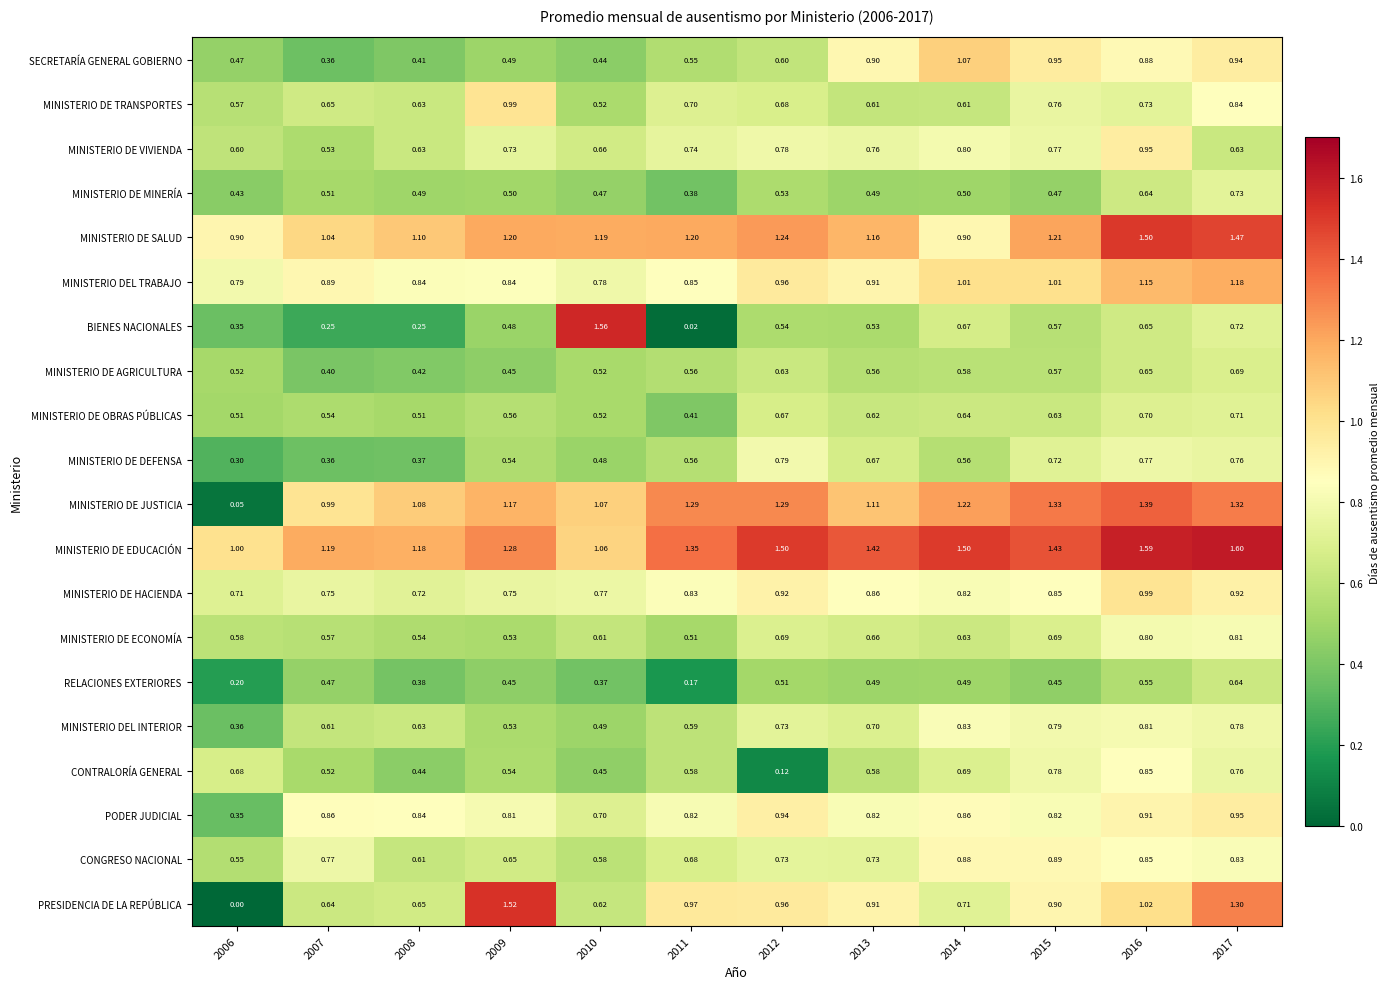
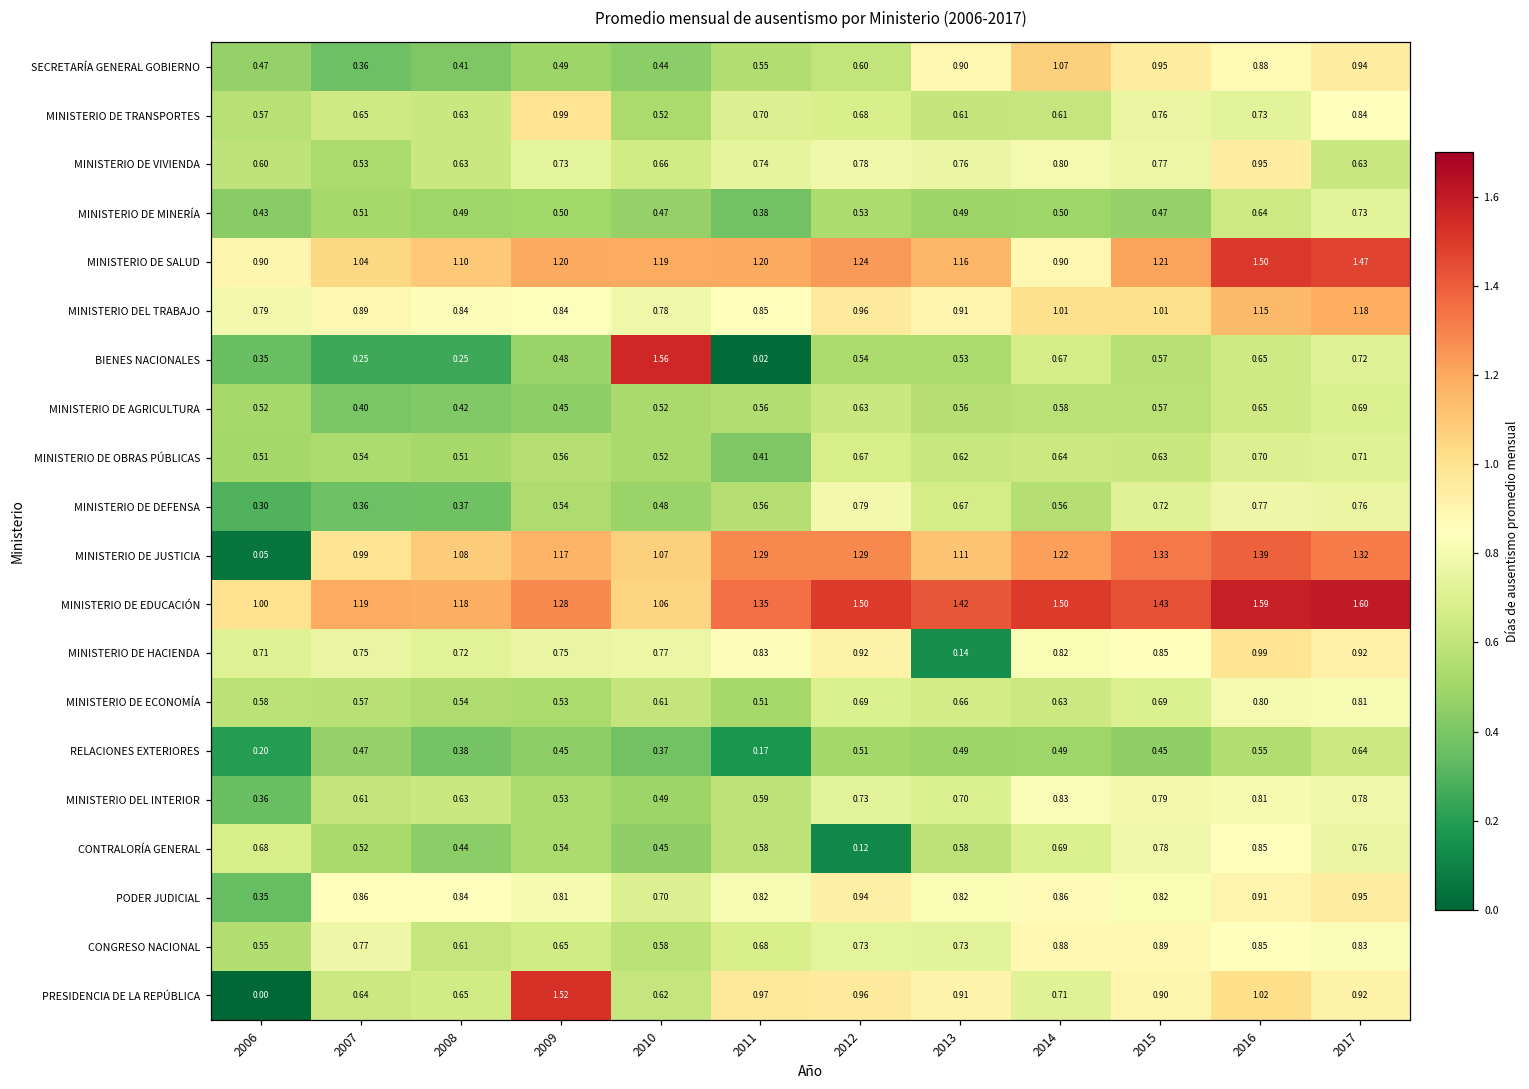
  {
    "MINISTERIO DE HACIENDA": {
      "2006": 0.71,
      "2007": 0.75,
      "2008": 0.72,
      "2009": 0.75,
      "2010": 0.77,
      "2011": 0.83,
      "2012": 0.92,
-     "2013": 0.86,
+     "2013": 0.14,
      "2014": 0.82,
      "2015": 0.85,
      "2016": 0.99,
      "2017": 0.92
    },
    "PRESIDENCIA DE LA REPÚBLICA": {
      "2006": 0.00,
      "2007": 0.64,
      "2008": 0.65,
      "2009": 1.52,
      "2010": 0.62,
      "2011": 0.97,
      "2012": 0.96,
      "2013": 0.91,
      "2014": 0.71,
      "2015": 0.90,
      "2016": 1.02,
-     "2017": 1.30
+     "2017": 0.92
    }
  }
